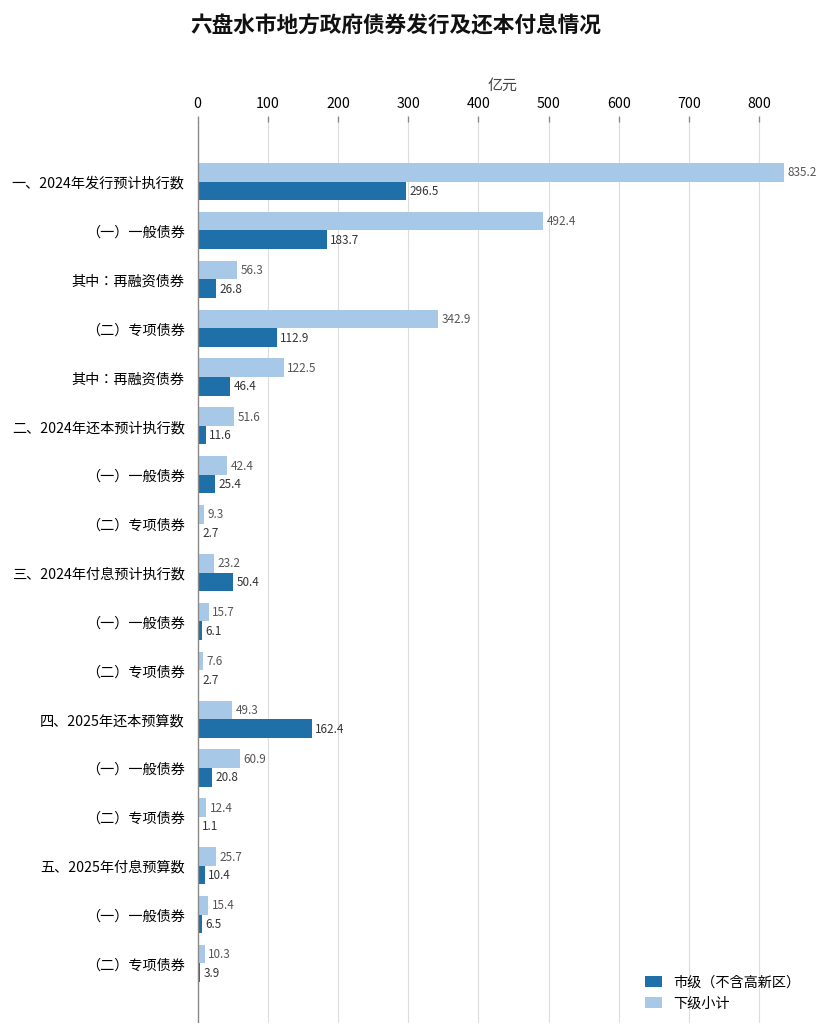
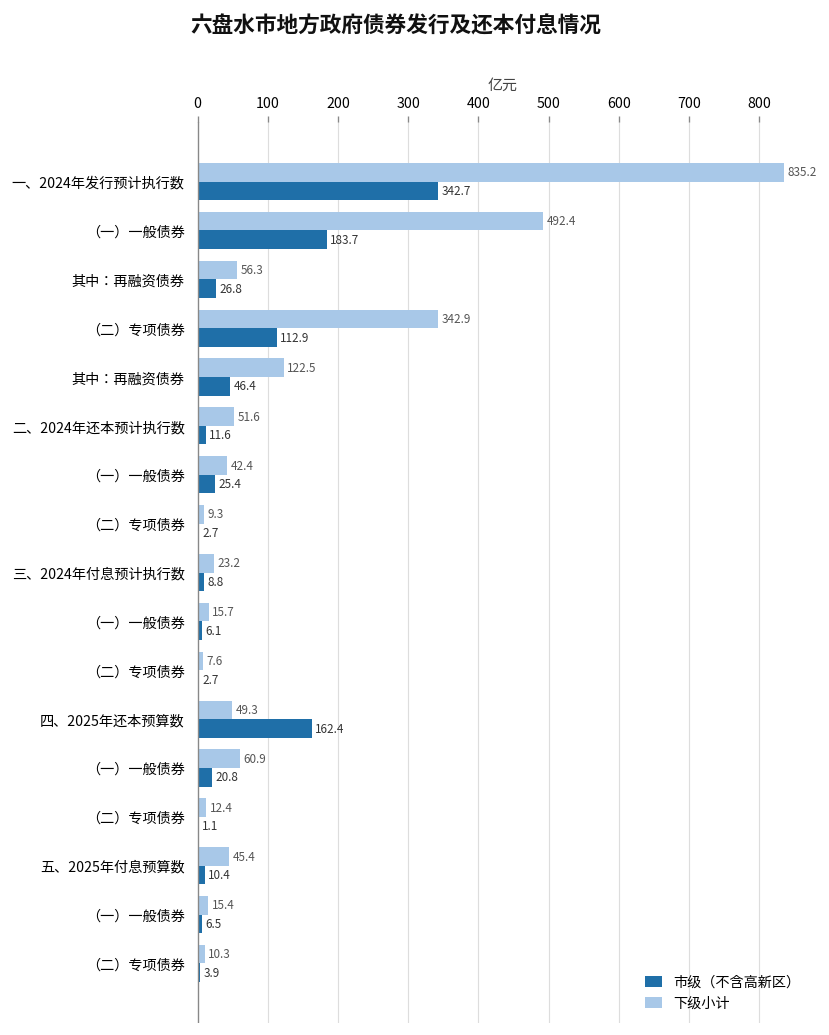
  {
    "市级（不含高新区）": {
-     "一、2024年发行预计执行数": 296.5,
+     "一、2024年发行预计执行数": 342.7,
      "二、2024年还本预计执行数": 11.6,
-     "三、2024年付息预计执行数": 50.4,
+     "三、2024年付息预计执行数": 8.8,
      "四、2025年还本预算数": 162.4,
      "五、2025年付息预算数": 10.4
    },
    "下级小计": {
      "一、2024年发行预计执行数": 835.2,
      "二、2024年还本预计执行数": 51.6,
      "三、2024年付息预计执行数": 23.2,
      "四、2025年还本预算数": 49.3,
-     "五、2025年付息预算数": 25.7
+     "五、2025年付息预算数": 45.4
    }
  }
